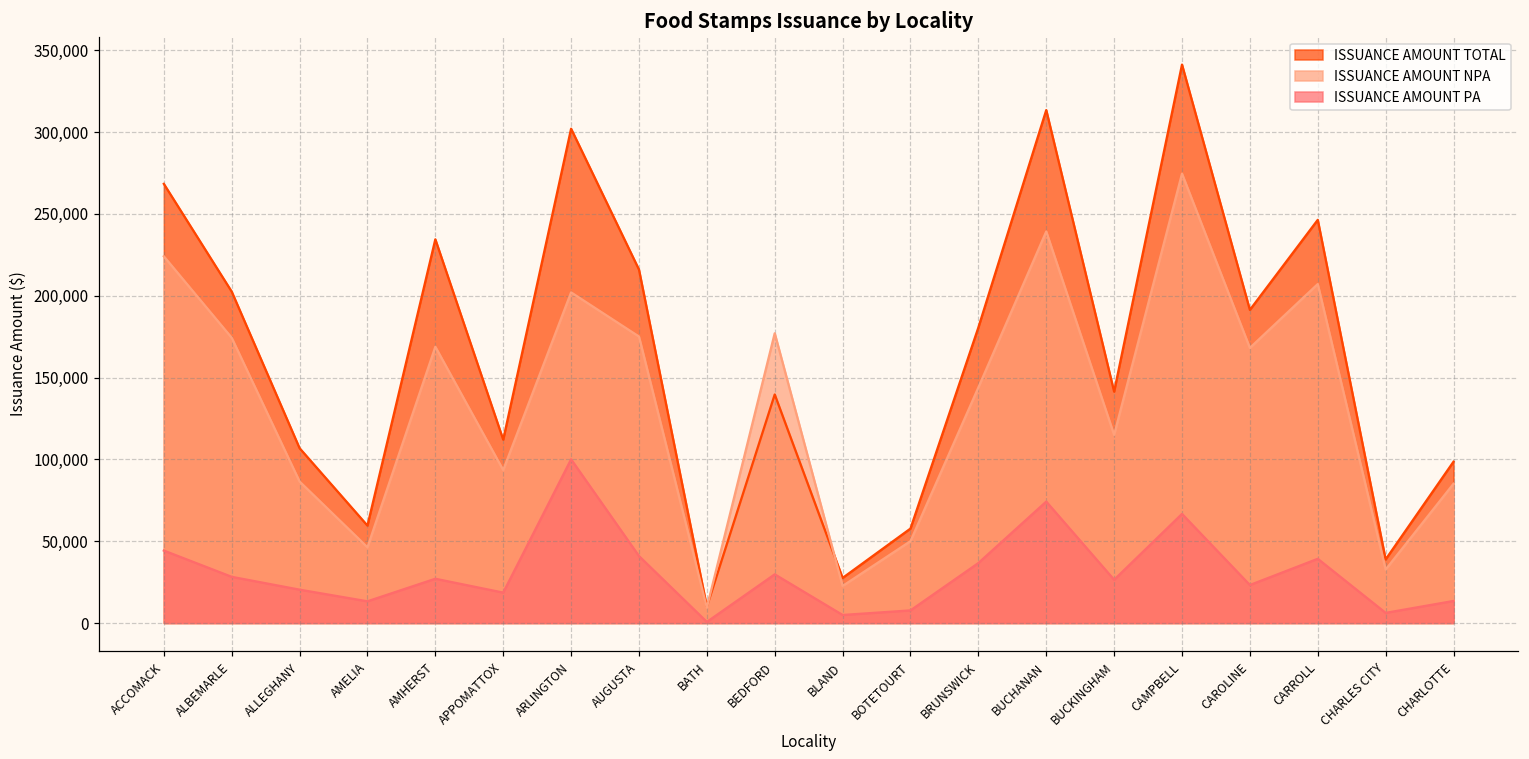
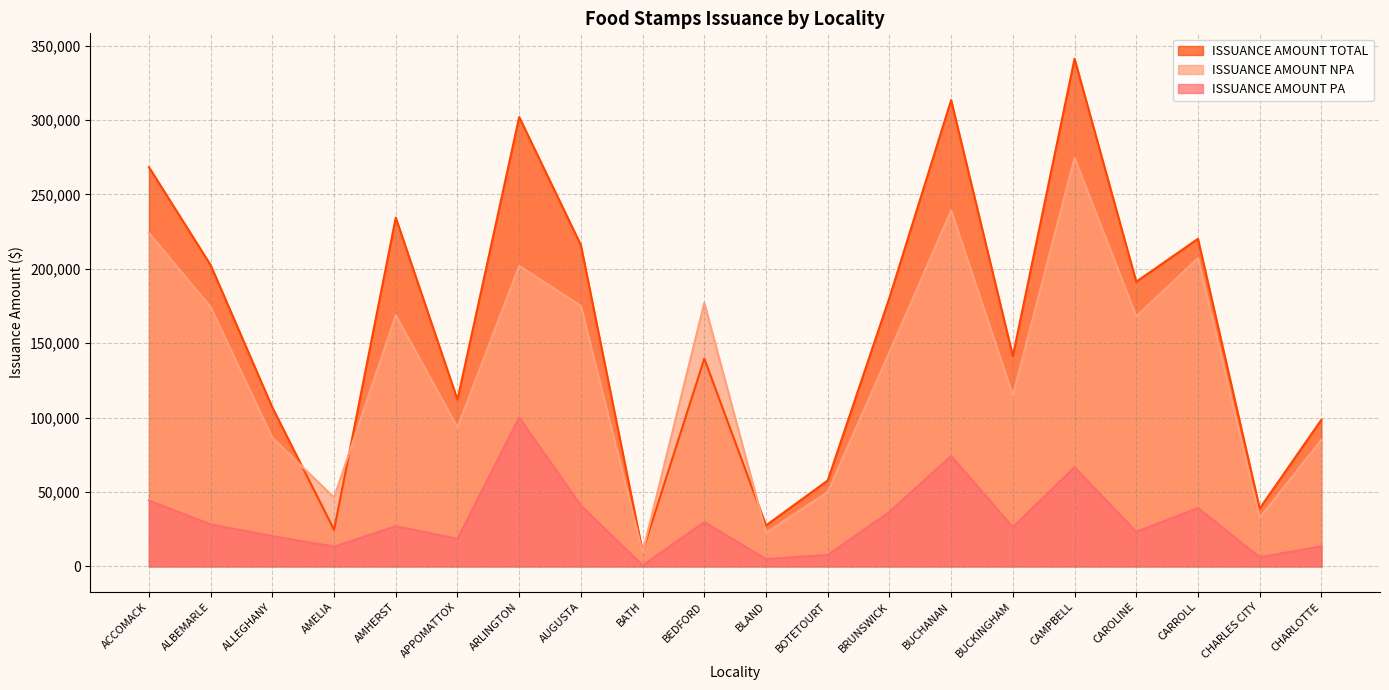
  {
    "ISSUANCE AMOUNT TOTAL": {
      "ACCOMACK": "268,000",
      "ALBEMARLE": "203,000",
      "ALLEGHANY": "107,000",
-     "AMELIA": "60,000",
+     "AMELIA": "25,000",
      "AMHERST": "234,000",
      "APPOMATTOX": "112,000",
      "ARLINGTON": "302,000",
      "AUGUSTA": "216,000",
      "BEDFORD": "140,000",
      "BLAND": "28,000",
      "BOTETOURT": "58,000",
      "BRUNSWICK": "181,000",
      "BUCHANAN": "313,000",
      "BUCKINGHAM": "141,000",
      "CAMPBELL": "341,000",
      "CAROLINE": "191,000",
-     "CARROLL": "246,000",
+     "CARROLL": "220,000",
      "CHARLES CITY": "39,000",
      "CHARLOTTE": "99,000"
    }
  }
